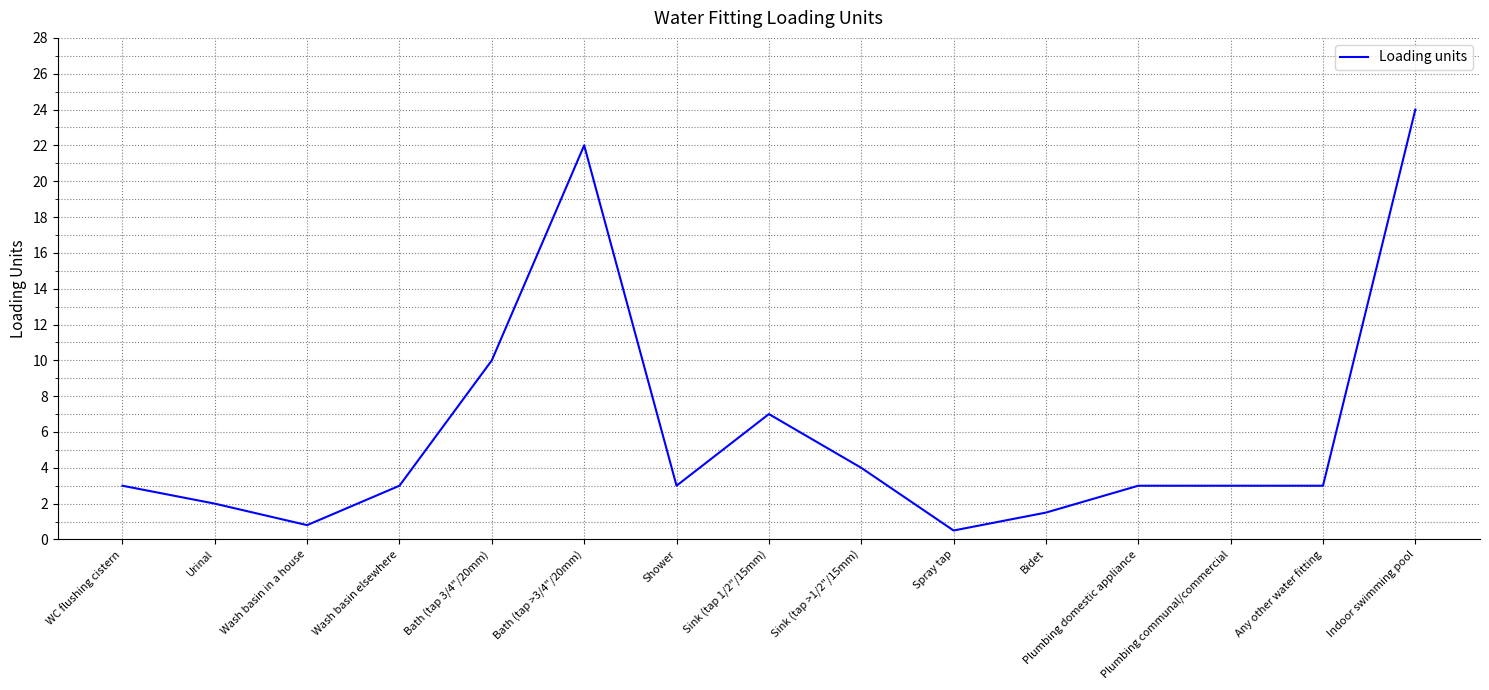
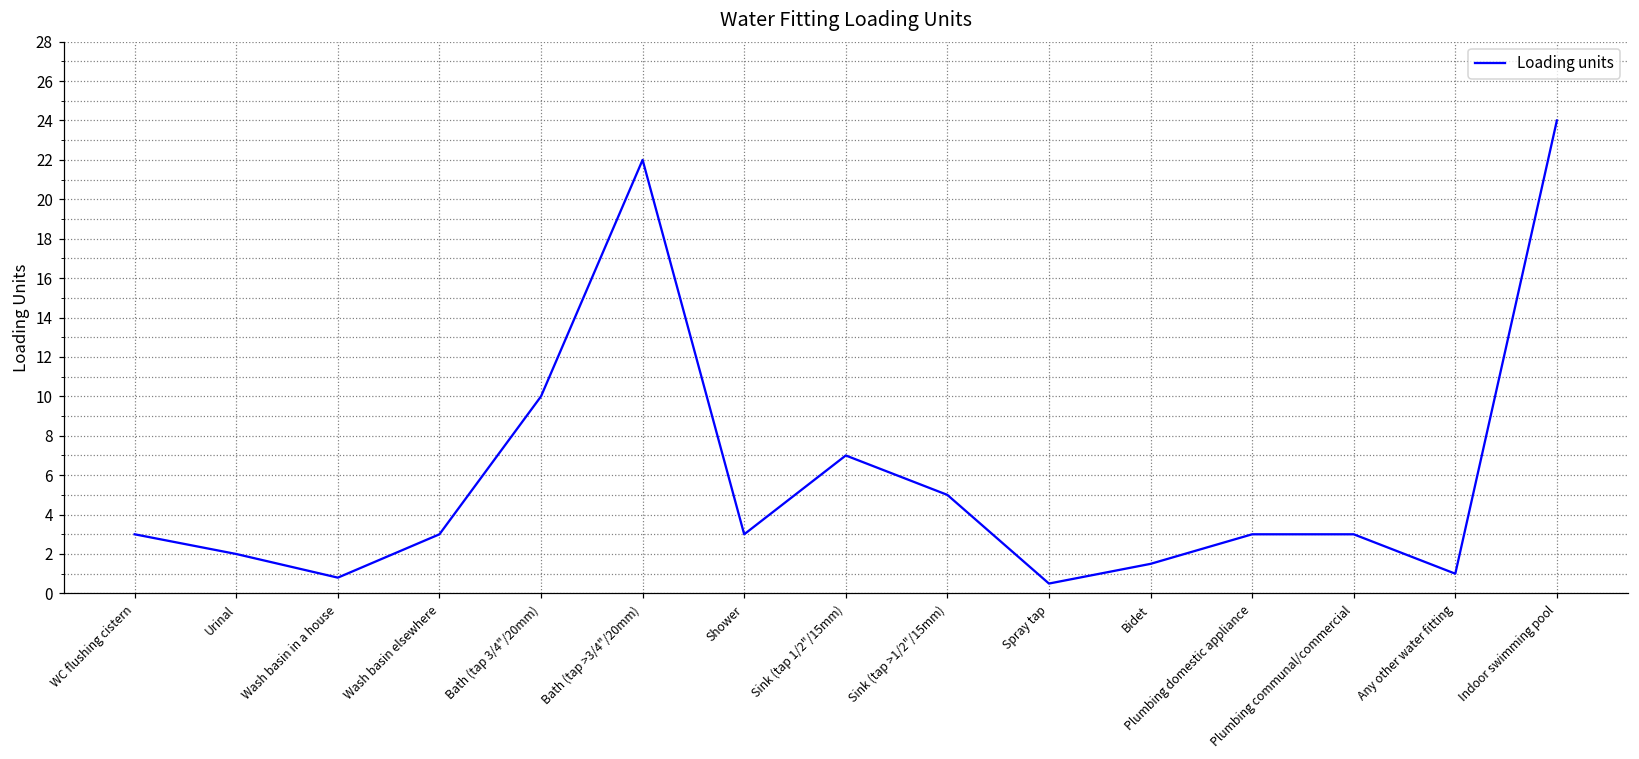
  {
    "WC flushing cistern": 3,
    "Urinal": 2,
    "Wash basin in a house": 0.8,
    "Wash basin elsewhere": 3,
    "Bath (tap 3/4\"/20mm)": 10,
    "Bath (tap >3/4\"/20mm)": 22,
    "Shower": 3,
    "Sink (tap 1/2\"/15mm)": 7,
-   "Sink (tap >1/2\"/15mm)": 4,
+   "Sink (tap >1/2\"/15mm)": 5,
    "Spray tap": 0.5,
    "Bidet": 1.5,
    "Plumbing domestic appliance": 3,
    "Plumbing communal/commercial": 3,
-   "Any other water fitting": 3,
+   "Any other water fitting": 1,
    "Indoor swimming pool": 24
  }
